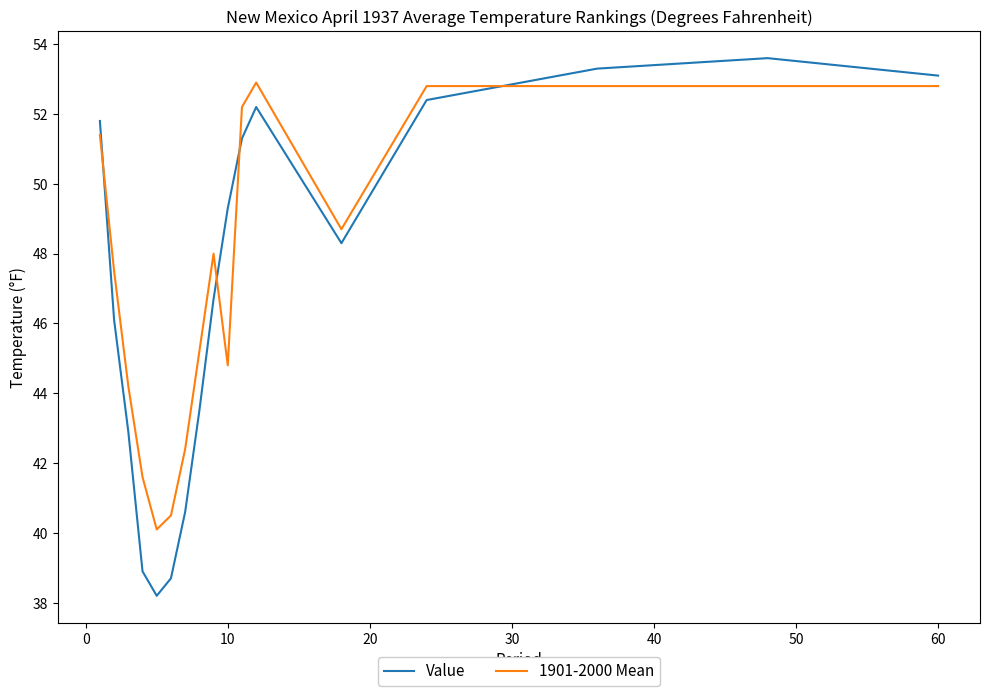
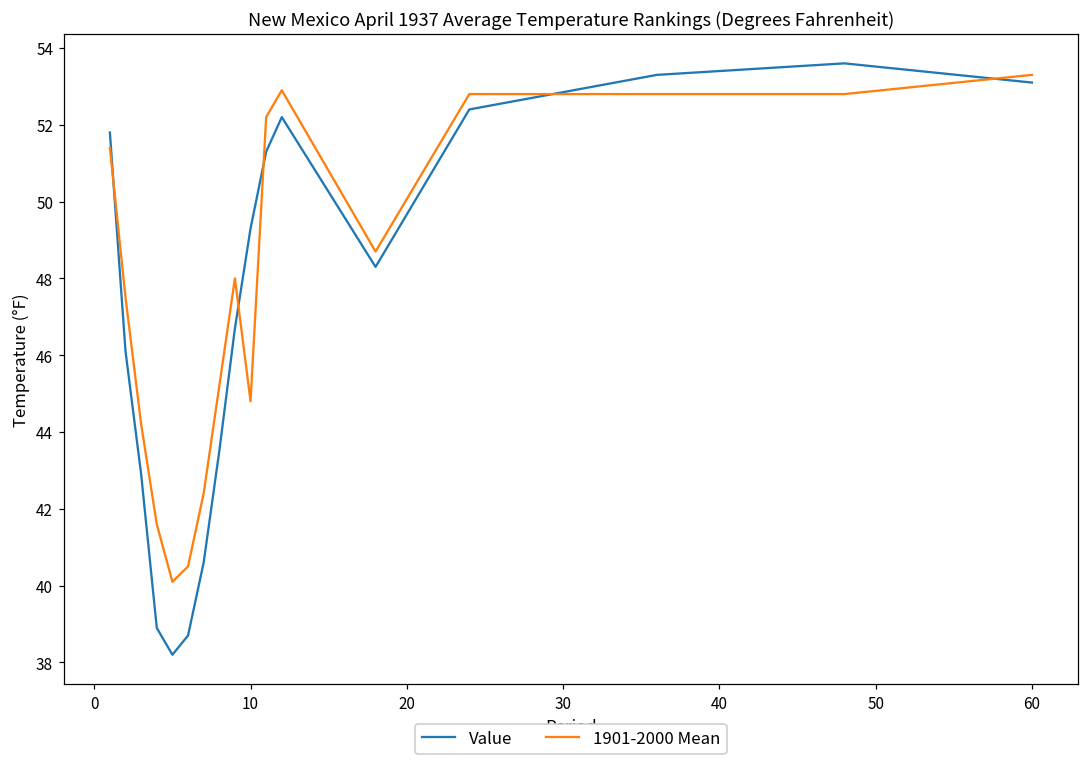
  {
    "Value": {
      "10": 49.3,
      "60": 53.1
    },
    "1901-2000 Mean": {
      "10": 44.8,
-     "60": 52.8
+     "60": 53.3
    }
  }
